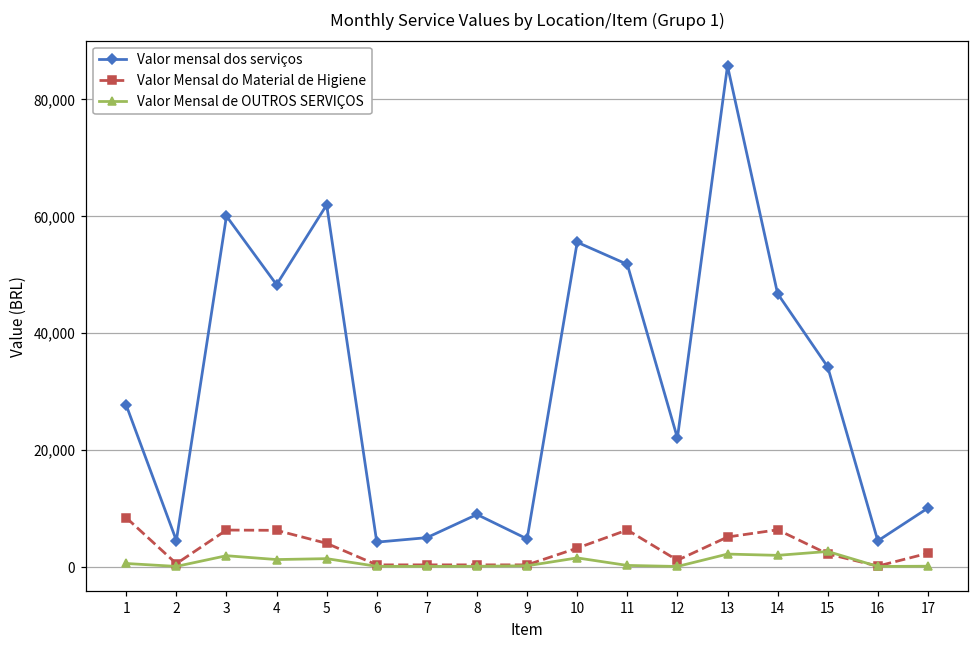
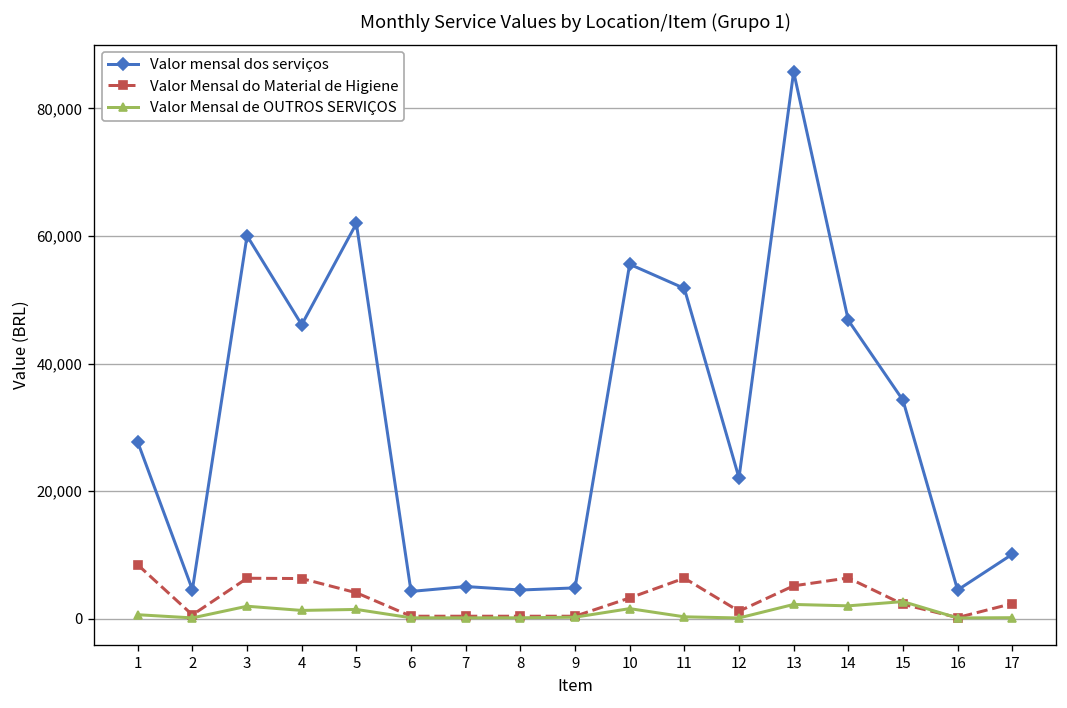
  {
    "Valor mensal dos serviços": {
      "1": "28,000",
      "2": "5,000",
      "3": "60,000",
-     "4": "48,000",
+     "4": "46,000",
      "5": "62,000",
      "6": "4,000",
      "7": "5,000",
-     "8": "9,000",
+     "8": "5,000",
      "9": "5,000",
      "10": "56,000",
      "11": "52,000",
      "12": "22,000",
      "13": "86,000",
      "14": "47,000",
      "15": "34,000",
      "16": "5,000",
      "17": "10,000"
    },
    "Valor Mensal do Material de Higiene": {
      "1": "8,000",
      "3": "6,000",
      "4": "6,000",
      "5": "4,000",
      "10": "3,000",
      "11": "6,000",
      "12": "1,000",
      "13": "5,000",
      "14": "6,000",
      "17": "2,000"
    },
    "Valor Mensal de OUTROS SERVIÇOS": {
      "1": "1,000",
      "3": "2,000",
      "4": "1,000",
      "5": "1,000",
      "10": "2,000",
      "11": "0",
      "12": "0",
      "13": "2,000",
      "14": "2,000",
      "17": "0"
    }
  }
